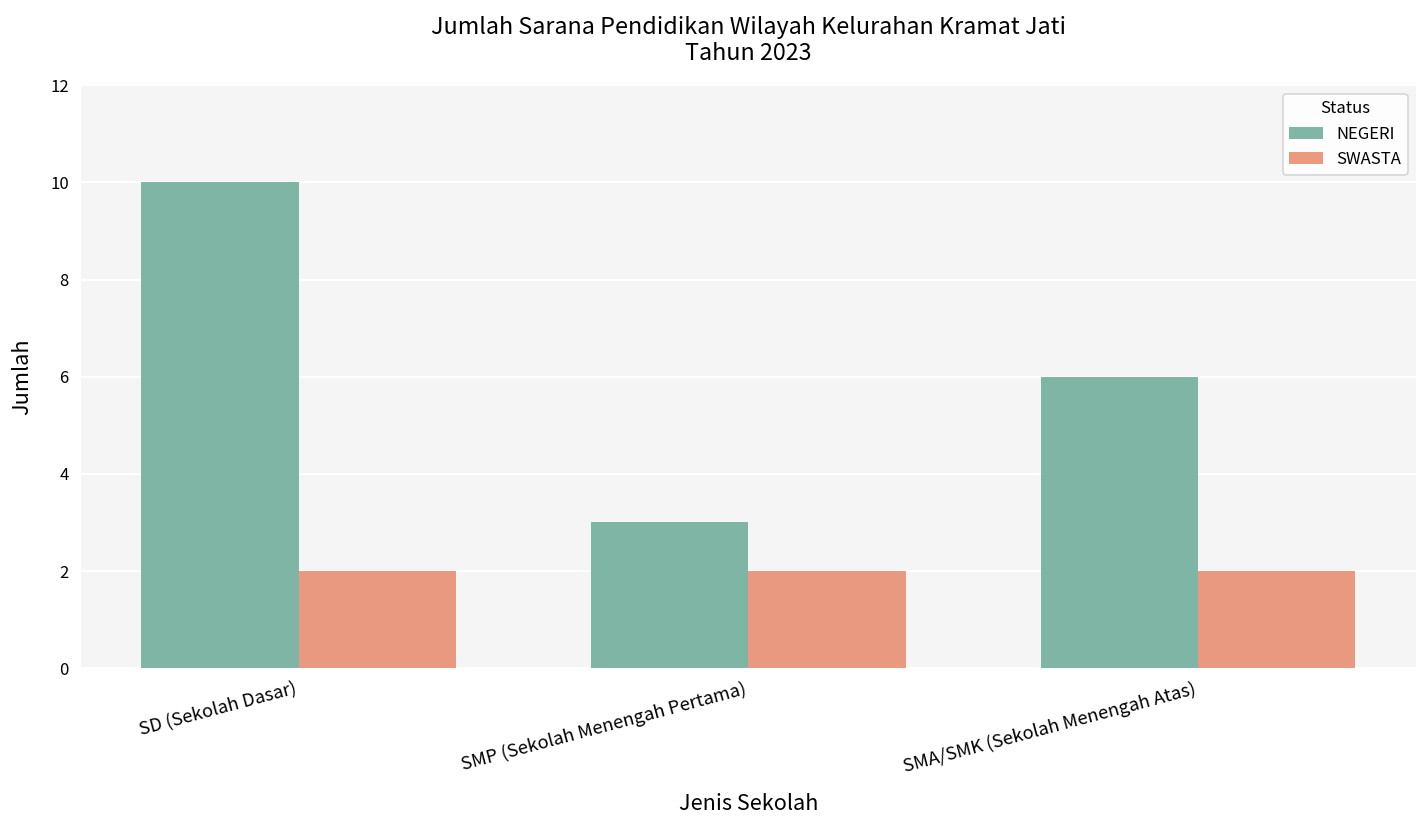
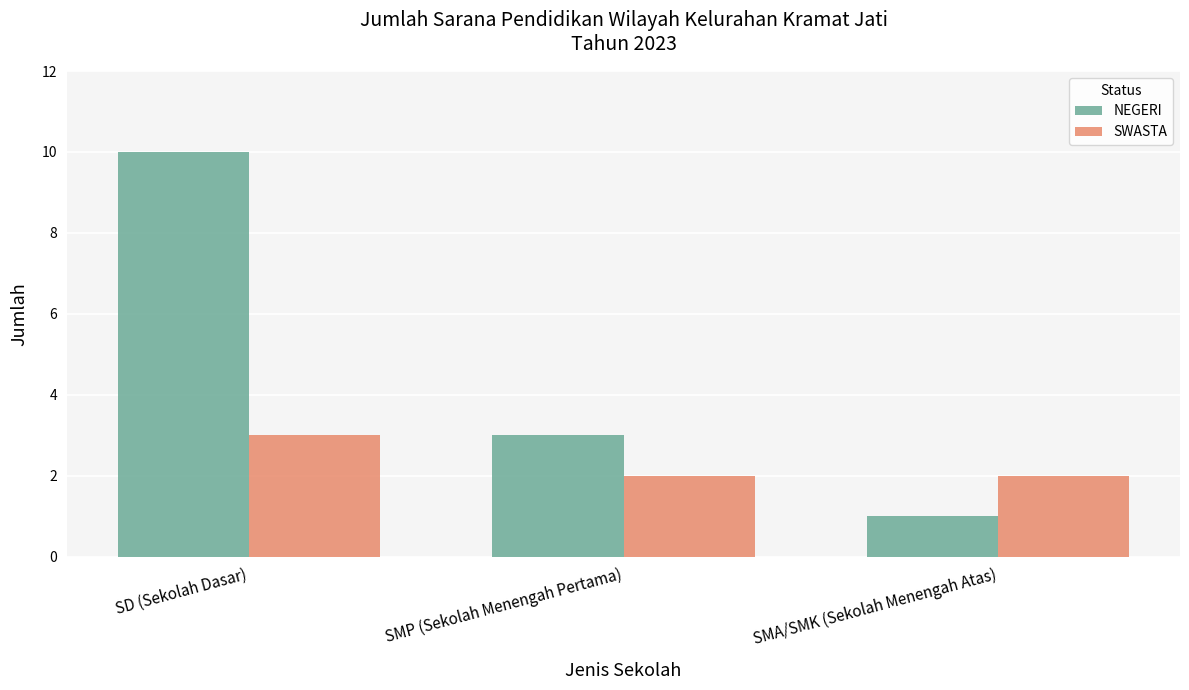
  {
    "NEGERI": {
      "SD (Sekolah Dasar)": 10,
      "SMP (Sekolah Menengah Pertama)": 3,
-     "SMA/SMK (Sekolah Menengah Atas)": 6
+     "SMA/SMK (Sekolah Menengah Atas)": 1
    },
    "SWASTA": {
-     "SD (Sekolah Dasar)": 2,
+     "SD (Sekolah Dasar)": 3,
      "SMP (Sekolah Menengah Pertama)": 2,
      "SMA/SMK (Sekolah Menengah Atas)": 2
    }
  }
